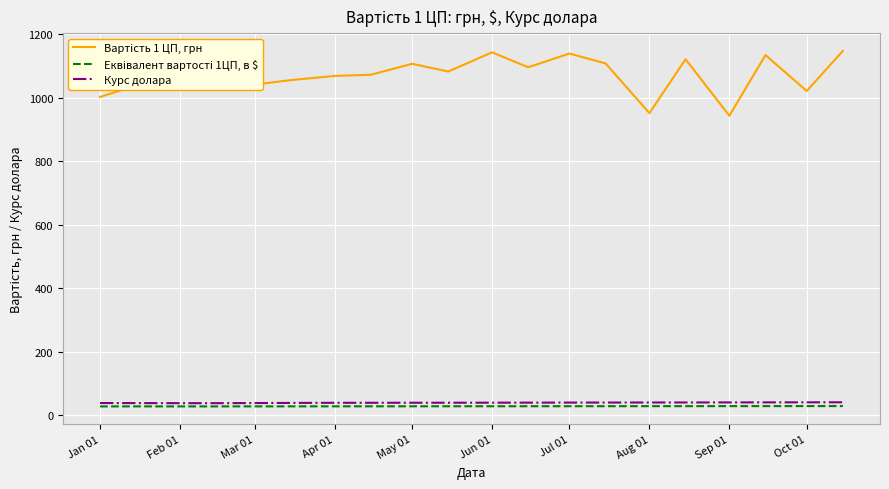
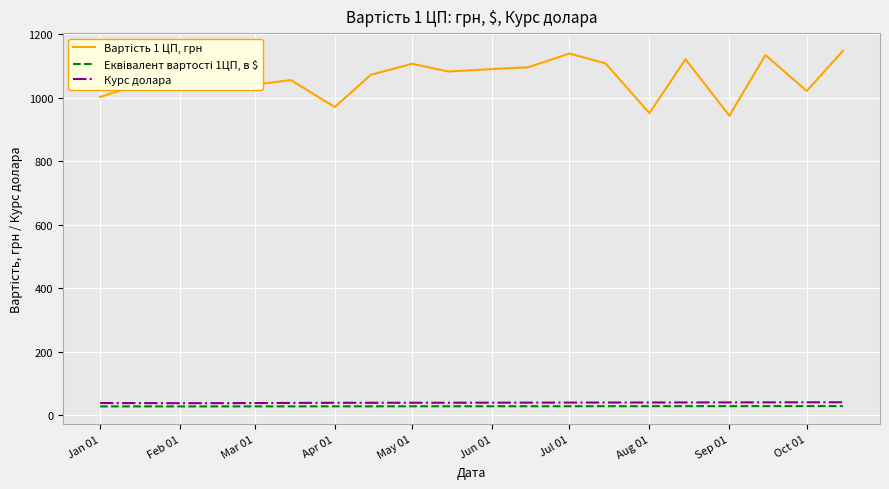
  {
    "Вартість 1 ЦП, грн": {
      "Jan 01": 1000,
-     "Apr 01": 1070,
+     "Apr 01": 970,
      "May 01": 1110,
-     "Jun 01": 1140,
+     "Jun 01": 1090,
      "Jul 01": 1140,
      "Aug 01": 950,
      "Sep 01": 940,
      "Oct 01": 1020
    },
    "Еквівалент вартості 1ЦП, в $": {
      "Jan 01": 30,
      "Feb 01": 30,
      "Mar 01": 30,
      "Apr 01": 30,
      "May 01": 30,
      "Jun 01": 30,
      "Jul 01": 30,
      "Aug 01": 30,
      "Sep 01": 30,
      "Oct 01": 30
    },
    "Курс долара": {
      "Jan 01": 40,
      "Feb 01": 40,
      "Mar 01": 40,
      "Apr 01": 40,
      "May 01": 40,
      "Jun 01": 40,
      "Jul 01": 40,
      "Aug 01": 40,
      "Sep 01": 40,
      "Oct 01": 40
    }
  }
